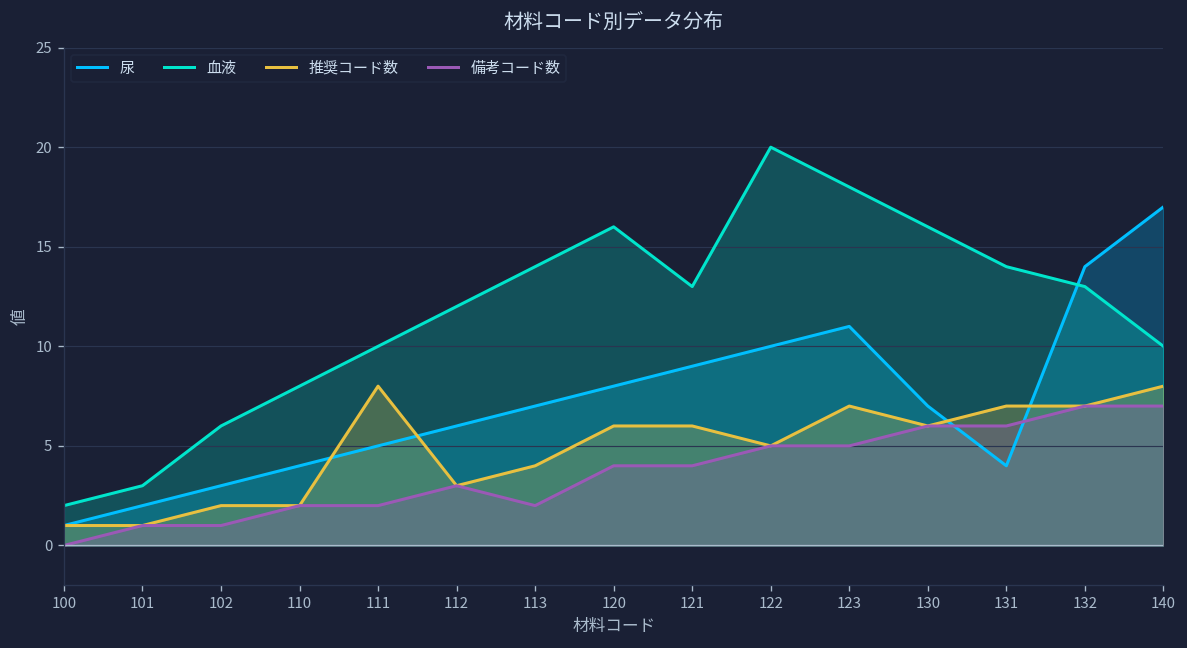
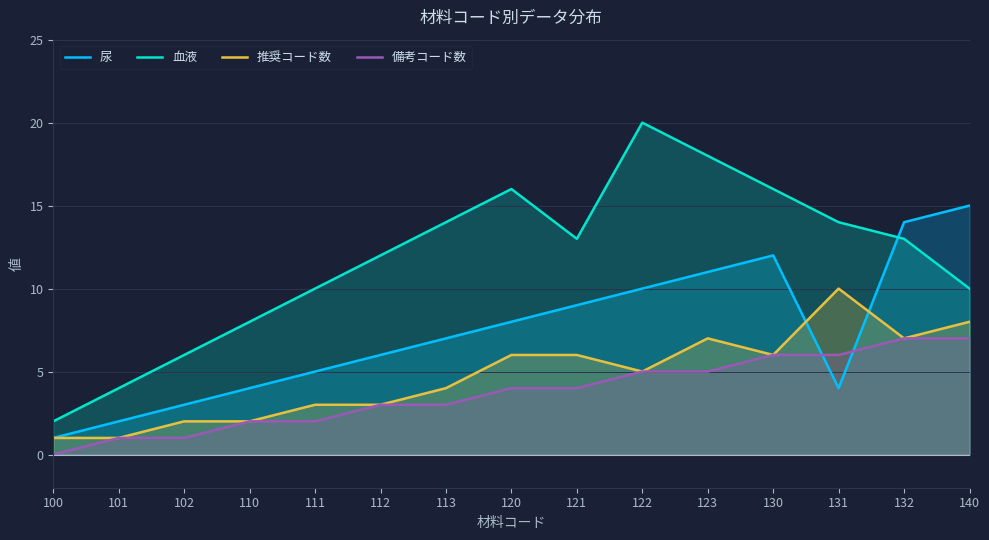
  {
    "尿": {
      "101": 2,
      "102": 3,
      "110": 4,
      "111": 5,
      "112": 6,
      "113": 7,
      "120": 8,
      "121": 9,
      "122": 10,
      "123": 11,
-     "130": 7,
+     "130": 12,
      "131": 4,
      "132": 14,
-     "140": 17
+     "140": 15
    },
    "血液": {
      "100": 2,
-     "101": 3,
+     "101": 4,
      "102": 6,
      "110": 8,
      "111": 10,
      "112": 12,
      "113": 14,
      "120": 16,
      "121": 13,
      "122": 20,
      "123": 18,
      "130": 16,
      "131": 14,
      "132": 13,
      "140": 10
    },
    "推奨コード数": {
      "102": 2,
-     "111": 8,
+     "111": 3,
      "113": 4,
      "120": 6,
      "121": 6,
      "123": 7,
-     "131": 7,
+     "131": 10,
      "140": 8
    },
    "備考コード数": {
      "100": 0,
      "102": 1,
      "111": 2,
-     "113": 2,
+     "113": 3,
      "120": 4,
      "121": 4,
      "123": 5,
      "131": 6,
      "140": 7
    }
  }
